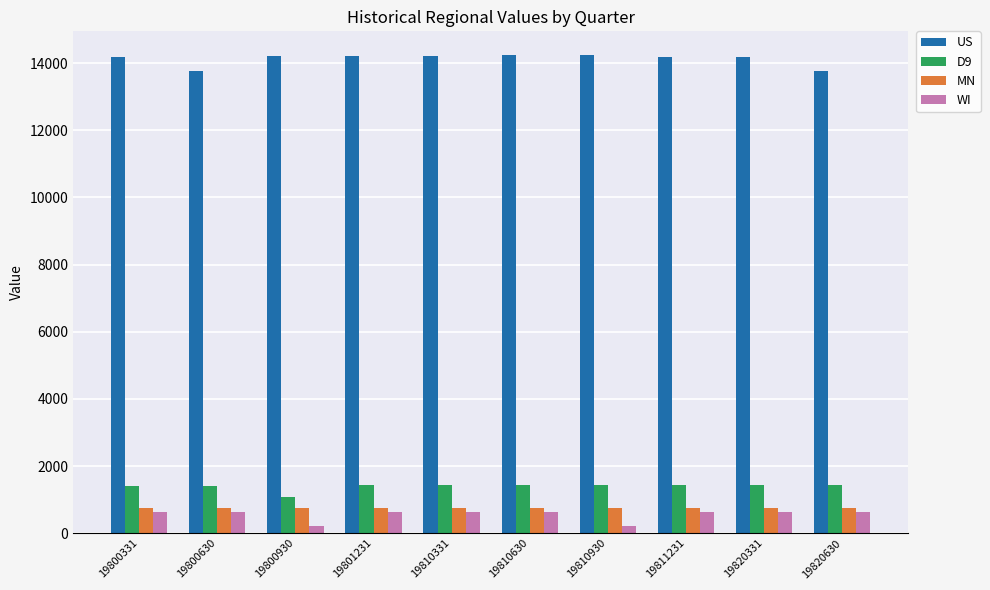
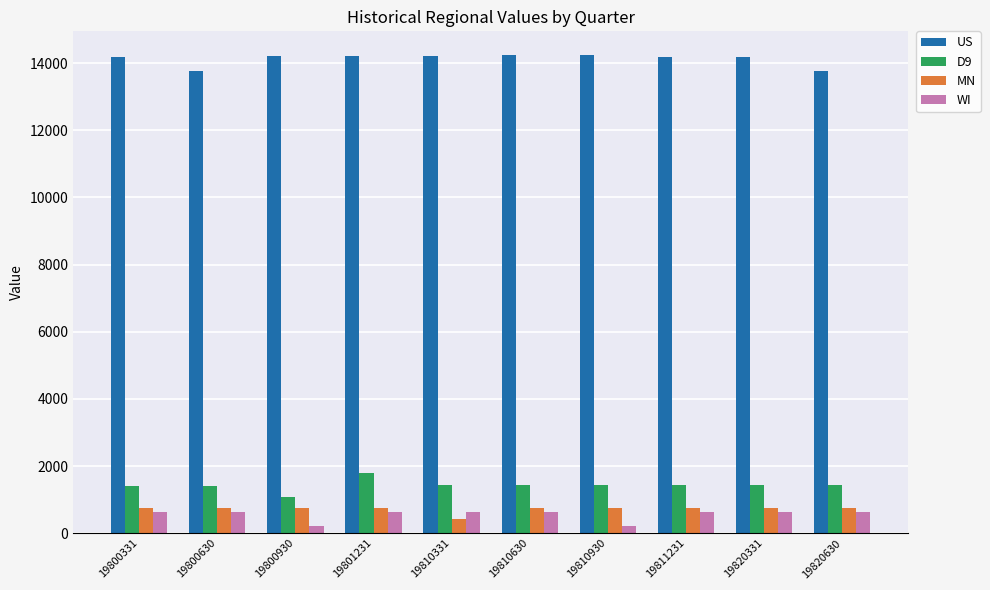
  {
    "US": {
      "19800331": 14200,
      "19800630": 13800,
      "19800930": 14200,
      "19801231": 14200,
      "19810331": 14200,
      "19810630": 14200,
      "19810930": 14200,
      "19811231": 14200,
      "19820331": 14200,
      "19820630": 13800
    },
    "D9": {
      "19800331": 1400,
      "19800630": 1400,
      "19800930": 1100,
-     "19801231": 1400,
+     "19801231": 1800,
      "19810331": 1400,
      "19810630": 1400,
      "19810930": 1400,
      "19811231": 1400,
      "19820331": 1400,
      "19820630": 1400
    },
    "MN": {
      "19800331": 800,
      "19800630": 800,
      "19800930": 800,
      "19801231": 800,
-     "19810331": 800,
+     "19810331": 400,
      "19810630": 800,
      "19810930": 800,
      "19811231": 800,
      "19820331": 800,
      "19820630": 800
    },
    "WI": {
      "19800331": 600,
      "19800630": 600,
      "19800930": 200,
      "19801231": 600,
      "19810331": 600,
      "19810630": 600,
      "19810930": 200,
      "19811231": 600,
      "19820331": 600,
      "19820630": 600
    }
  }
